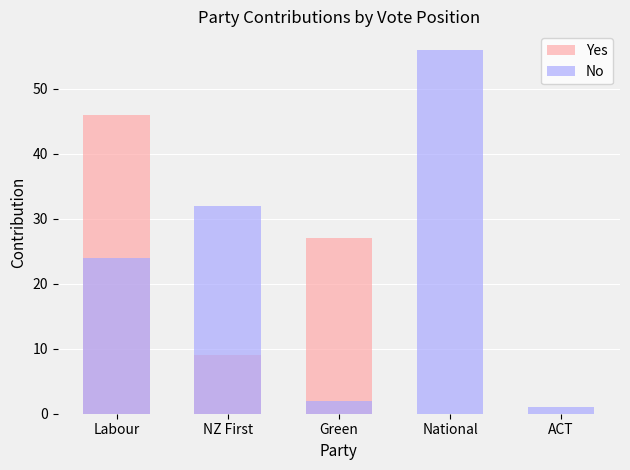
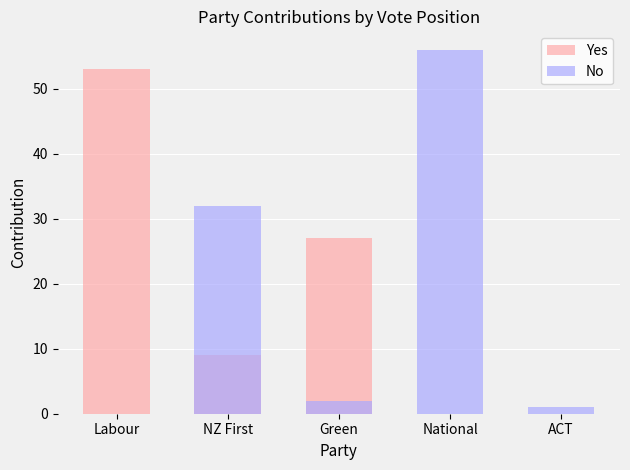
  {
    "Yes": {
-     "Labour": 46,
+     "Labour": 53,
      "Green": 27,
      "National": 0,
      "ACT": 0
    },
    "No": {
-     "Labour": 24,
+     "Labour": 0,
      "NZ First": 32,
      "National": 56,
      "ACT": 1
    }
  }
